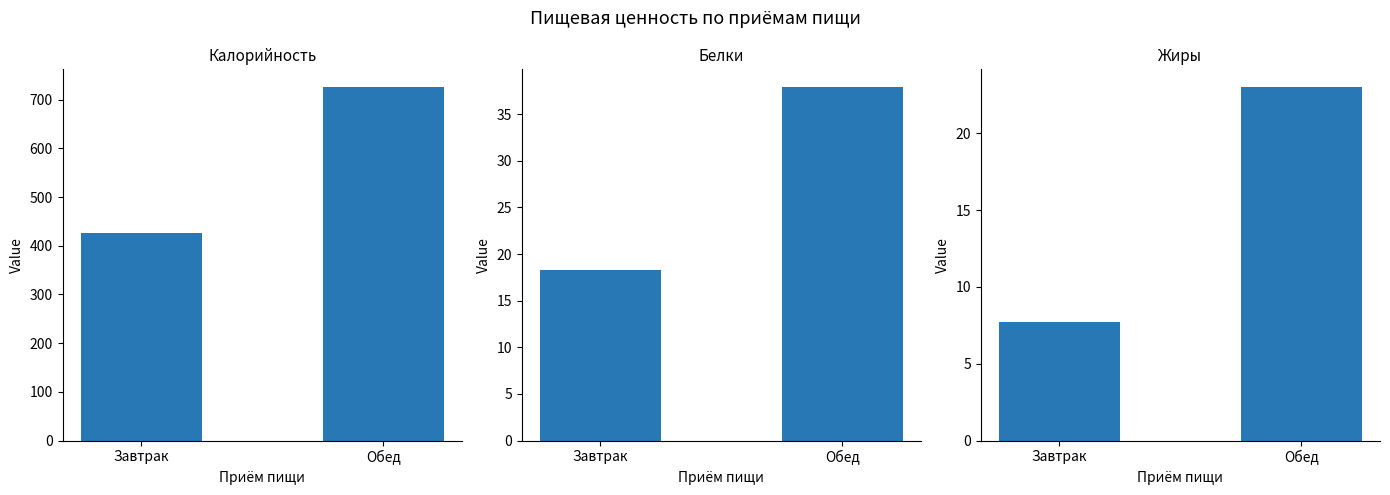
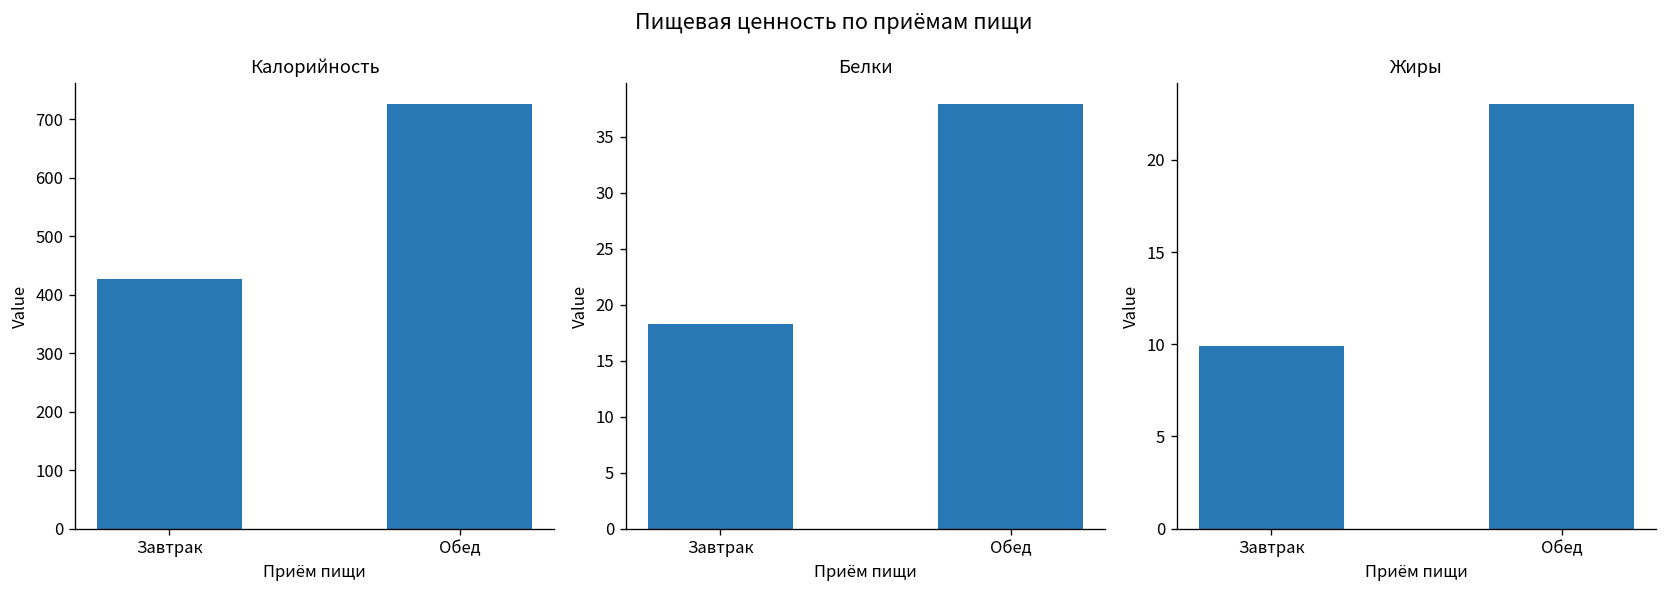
  {
    "Калорийность": {
      "Завтрак": 430,
      "Обед": 730
    },
    "Белки": {
      "Завтрак": 18,
      "Обед": 38
    },
    "Жиры": {
-     "Завтрак": 7.7,
+     "Завтрак": 9.9,
      "Обед": 23.0
    }
  }
